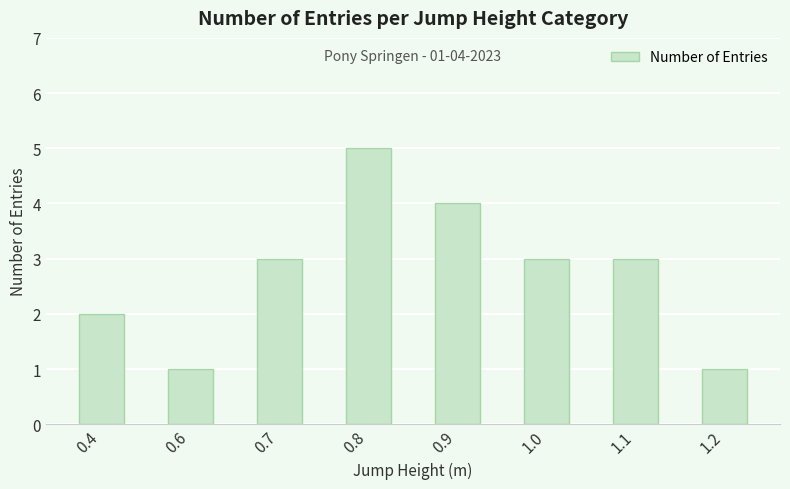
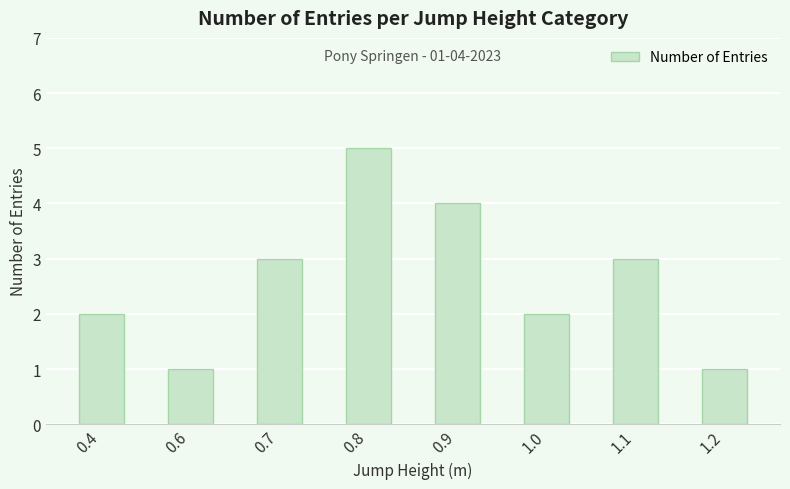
  {
    "0.4": 2,
    "0.6": 1,
    "0.7": 3,
    "0.8": 5,
    "0.9": 4,
-   "1.0": 3,
+   "1.0": 2,
    "1.1": 3,
    "1.2": 1
  }
